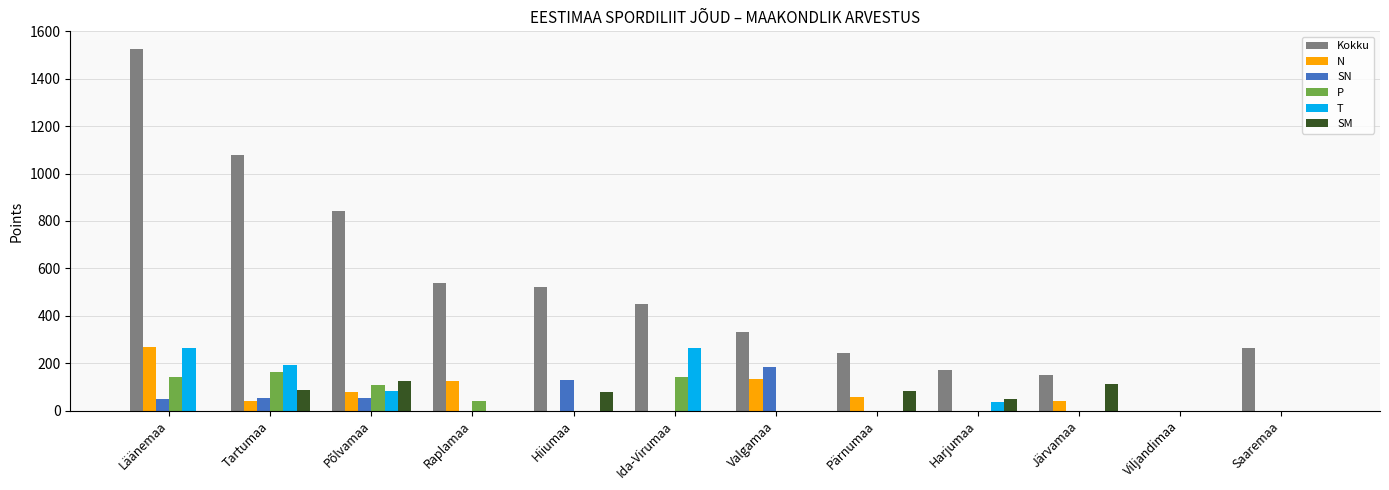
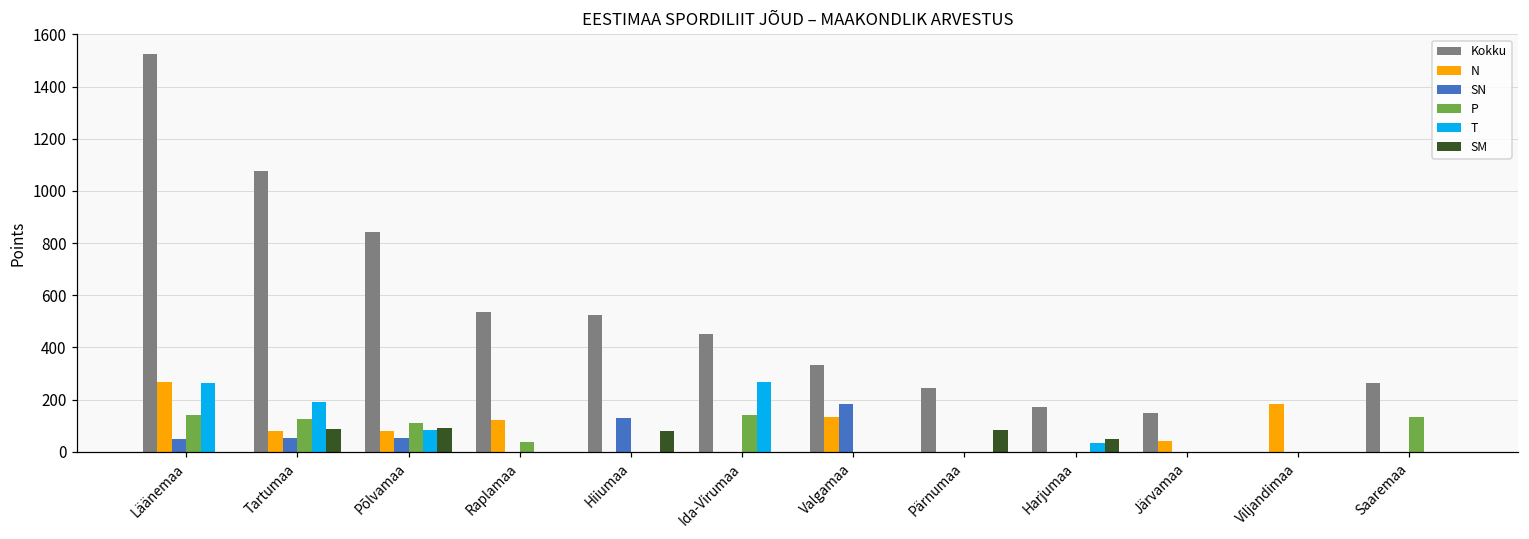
  {
    "Kokku": {
      "Läänemaa": 1530,
      "Tartumaa": 1080,
      "Põlvamaa": 840,
      "Raplamaa": 540,
      "Hiiumaa": 520,
      "Ida-Virumaa": 450,
      "Valgamaa": 330,
      "Pärnumaa": 250,
      "Harjumaa": 170,
      "Järvamaa": 150,
      "Viljandimaa": 0,
      "Saaremaa": 270
    },
    "N": {
      "Läänemaa": 270,
-     "Tartumaa": 40,
+     "Tartumaa": 80,
      "Põlvamaa": 80,
      "Raplamaa": 120,
      "Hiiumaa": 0,
      "Ida-Virumaa": 0,
      "Valgamaa": 130,
-     "Pärnumaa": 60,
+     "Pärnumaa": 0,
      "Harjumaa": 0,
      "Järvamaa": 40,
-     "Viljandimaa": 0,
+     "Viljandimaa": 180,
      "Saaremaa": 0
    },
    "SN": {
      "Läänemaa": 50,
      "Tartumaa": 50,
      "Põlvamaa": 50,
      "Raplamaa": 0,
      "Hiiumaa": 130,
      "Ida-Virumaa": 0,
      "Valgamaa": 180,
      "Pärnumaa": 0,
      "Harjumaa": 0,
      "Järvamaa": 0,
      "Viljandimaa": 0,
      "Saaremaa": 0
    },
    "P": {
      "Läänemaa": 140,
-     "Tartumaa": 160,
+     "Tartumaa": 120,
      "Põlvamaa": 110,
      "Raplamaa": 40,
      "Hiiumaa": 0,
      "Ida-Virumaa": 140,
      "Valgamaa": 0,
      "Pärnumaa": 0,
      "Harjumaa": 0,
      "Järvamaa": 0,
      "Viljandimaa": 0,
-     "Saaremaa": 0
+     "Saaremaa": 130
    },
    "T": {
      "Läänemaa": 260,
      "Tartumaa": 190,
      "Põlvamaa": 80,
      "Raplamaa": 0,
      "Hiiumaa": 0,
      "Ida-Virumaa": 270,
      "Valgamaa": 0,
      "Pärnumaa": 0,
      "Harjumaa": 40,
      "Järvamaa": 0,
      "Viljandimaa": 0,
      "Saaremaa": 0
    },
    "SM": {
      "Läänemaa": 0,
      "Tartumaa": 90,
-     "Põlvamaa": 120,
+     "Põlvamaa": 90,
      "Raplamaa": 0,
      "Hiiumaa": 80,
      "Ida-Virumaa": 0,
      "Valgamaa": 0,
      "Pärnumaa": 80,
      "Harjumaa": 50,
-     "Järvamaa": 110,
+     "Järvamaa": 0,
      "Viljandimaa": 0,
      "Saaremaa": 0
    }
  }
